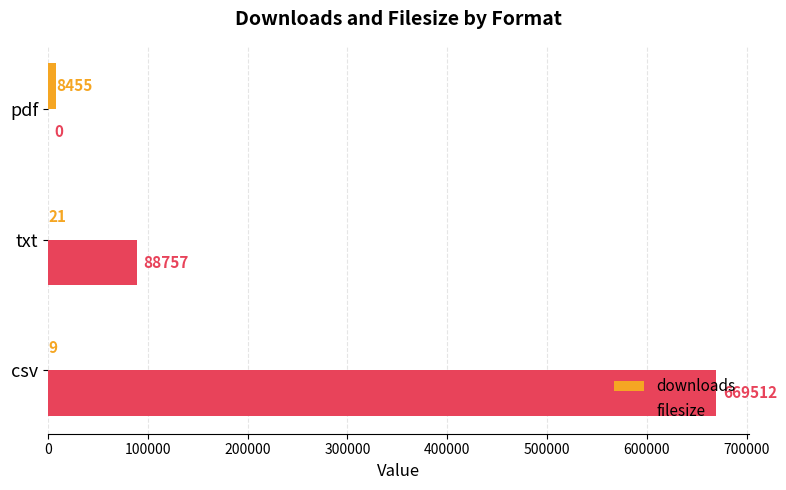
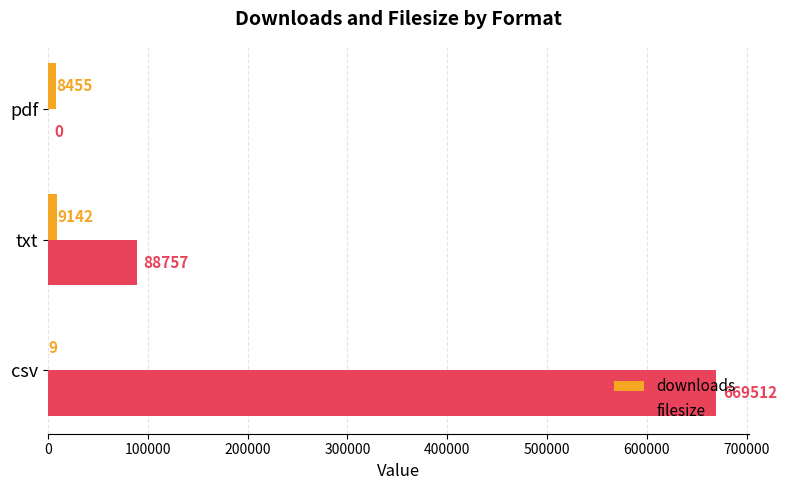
  {
    "downloads": {
      "pdf": 8455,
-     "txt": 21,
+     "txt": 9142,
      "csv": 9
    },
    "filesize": {
      "pdf": 0,
      "txt": 88757,
      "csv": 669512
    }
  }
